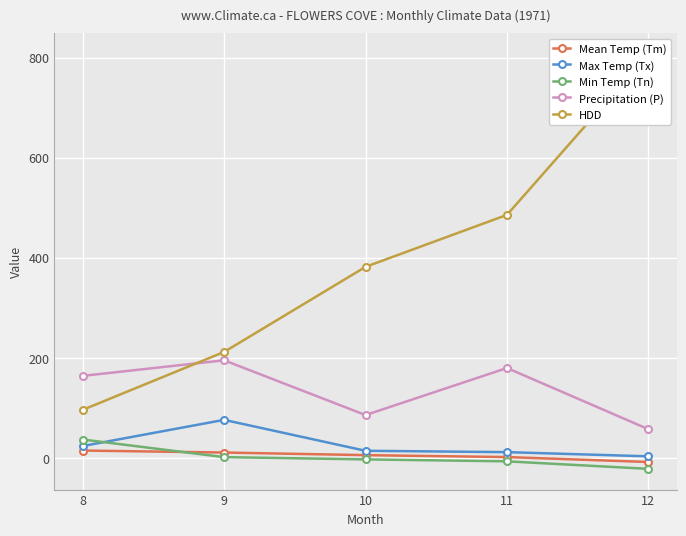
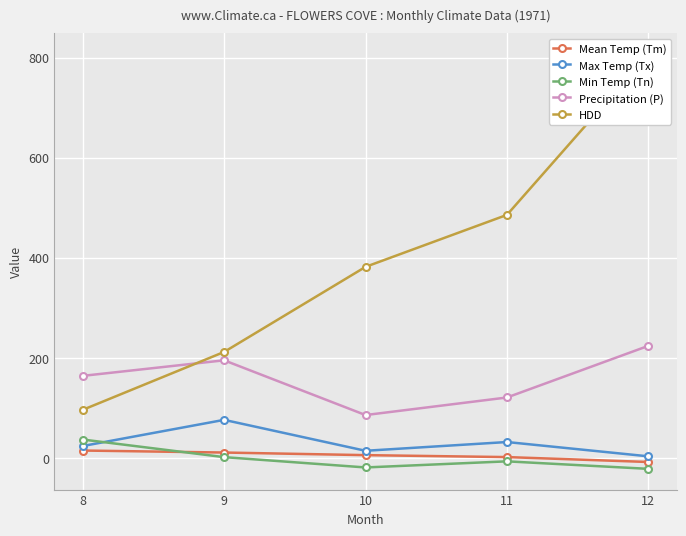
  {
    "Max Temp (Tx)": {
      "8": 20,
      "9": 80,
      "10": 10,
-     "11": 10,
+     "11": 30,
      "12": 0
    },
    "Min Temp (Tn)": {
      "8": 40,
      "9": 0,
-     "10": 0,
+     "10": -20,
      "11": -10,
      "12": -20
    },
    "Precipitation (P)": {
      "8": 160,
      "9": 200,
      "10": 90,
-     "11": 180,
-     "12": 60
+     "11": 120,
+     "12": 220
    }
  }
